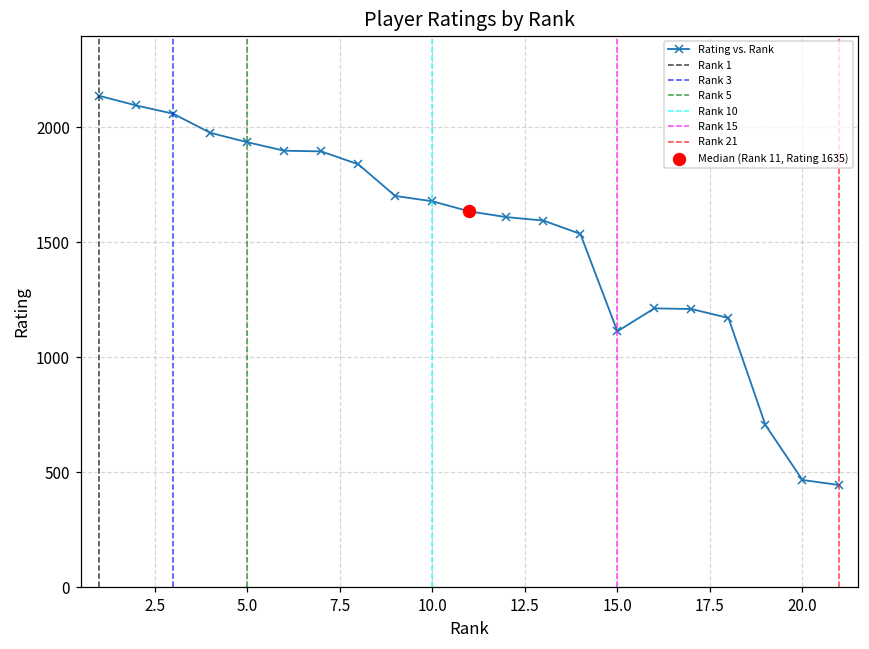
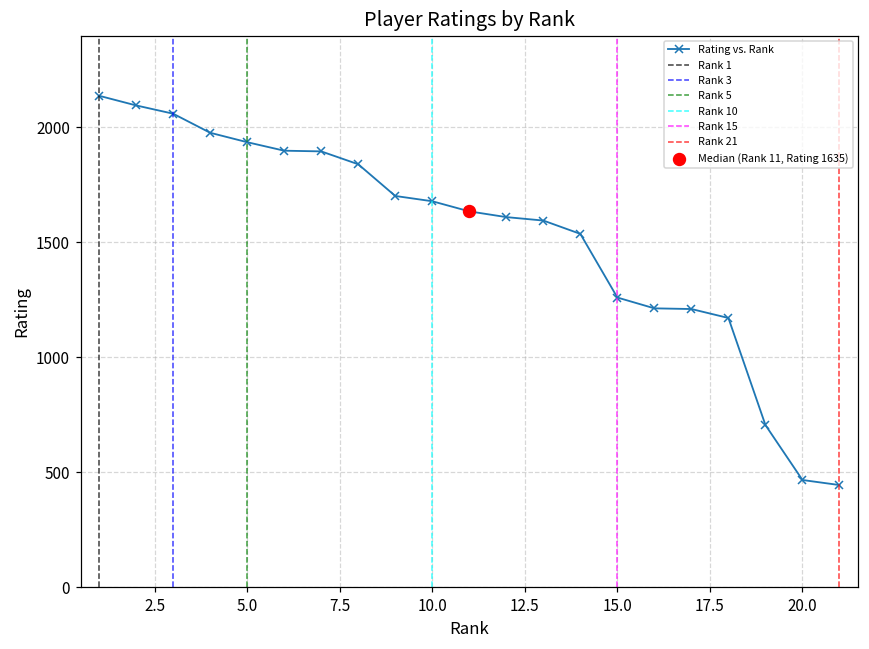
  {
    "Rating vs. Rank": {
      "5.0": 1940,
      "10.0": 1680,
-     "15.0": 1110,
+     "15.0": 1260,
      "20.0": 470
    }
  }
